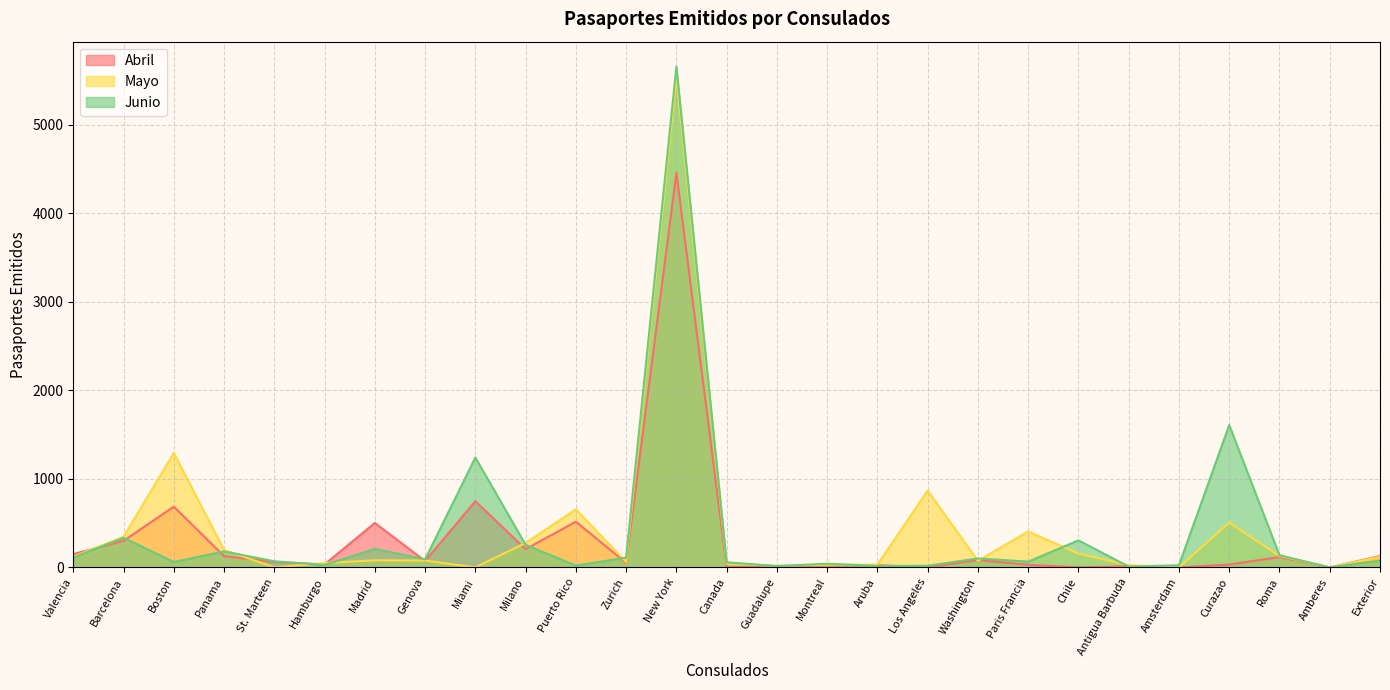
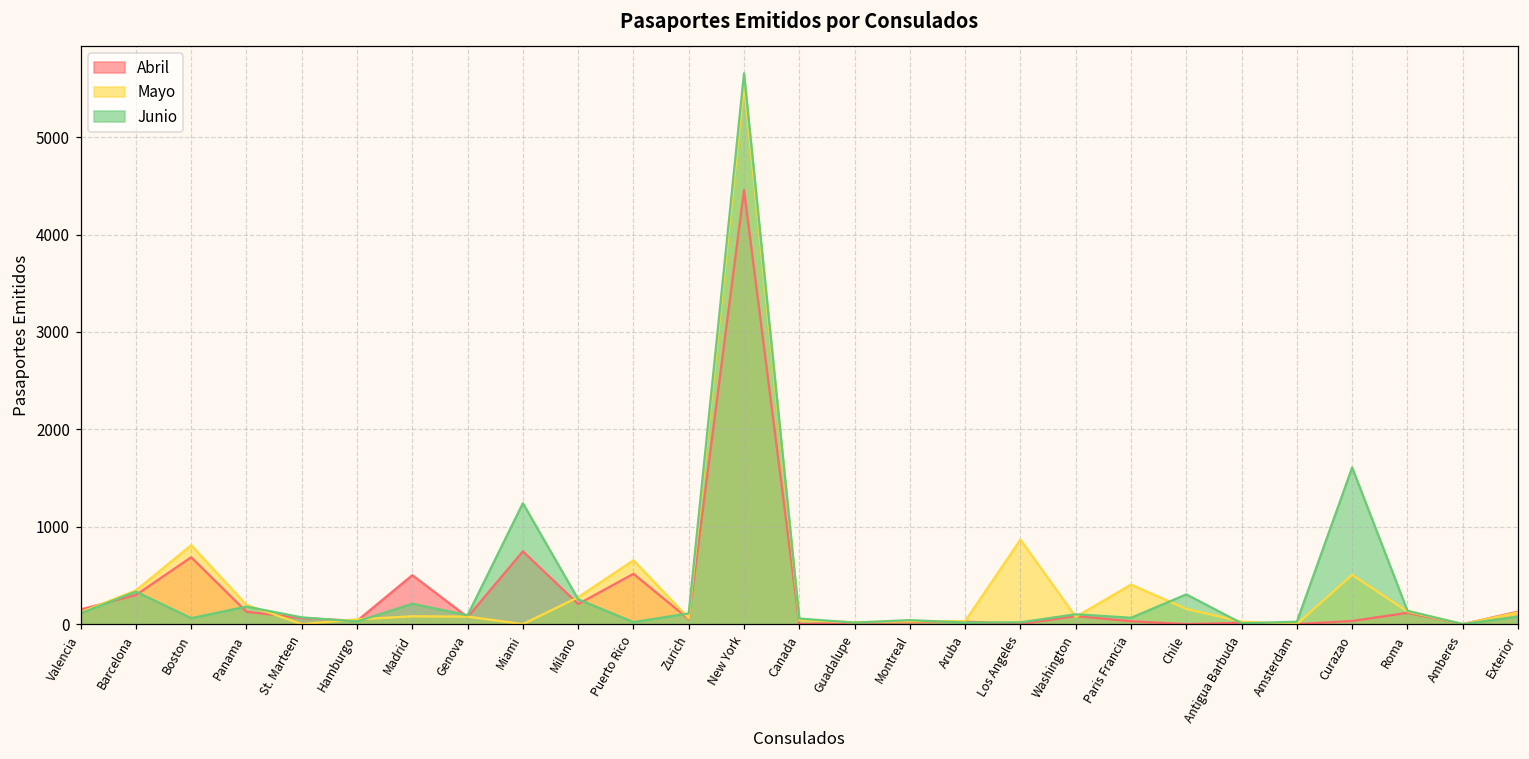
  {
    "Abril": {
      "Barcelona": 300,
      "Boston": 700,
      "Panama": 100,
      "Madrid": 500,
      "Miami": 700,
      "Milano": 200,
      "Puerto Rico": 500,
      "New York": 4500,
      "Canada": 0,
      "Paris Francia": 0,
      "Chile": 0,
      "Curazao": 0
    },
    "Mayo": {
-     "Boston": 1300,
+     "Boston": 800,
      "St. Marteen": 0,
      "Madrid": 100,
      "Miami": 0,
      "Puerto Rico": 700,
      "New York": 5500,
      "Los Angeles": 900,
      "Paris Francia": 400,
      "Chile": 200,
      "Curazao": 500
    },
    "Junio": {
      "Boston": 100,
      "Madrid": 200,
      "Miami": 1200,
      "Puerto Rico": 0,
      "Zurich": 100,
      "New York": 5700,
      "Paris Francia": 100,
      "Chile": 300,
      "Curazao": 1600,
      "Exterior": 100
    }
  }
